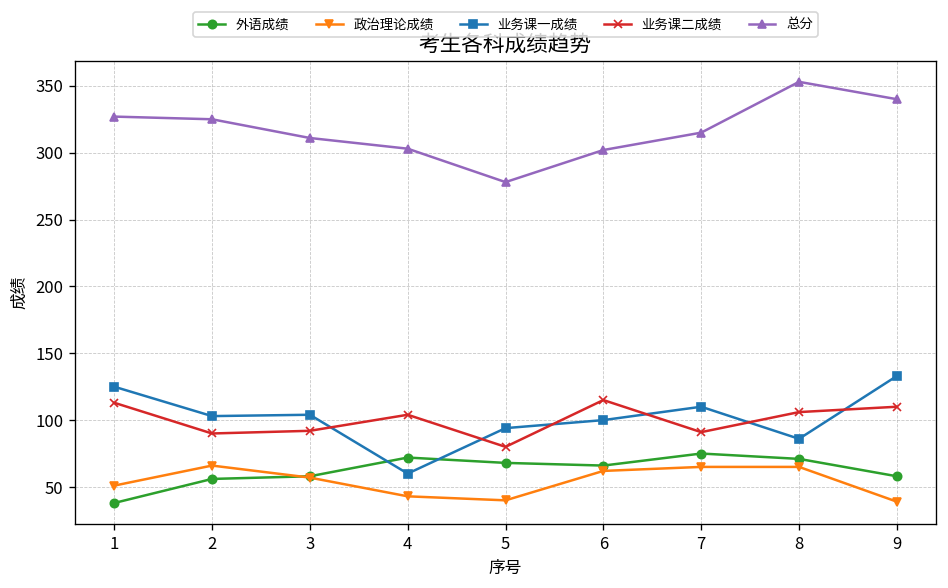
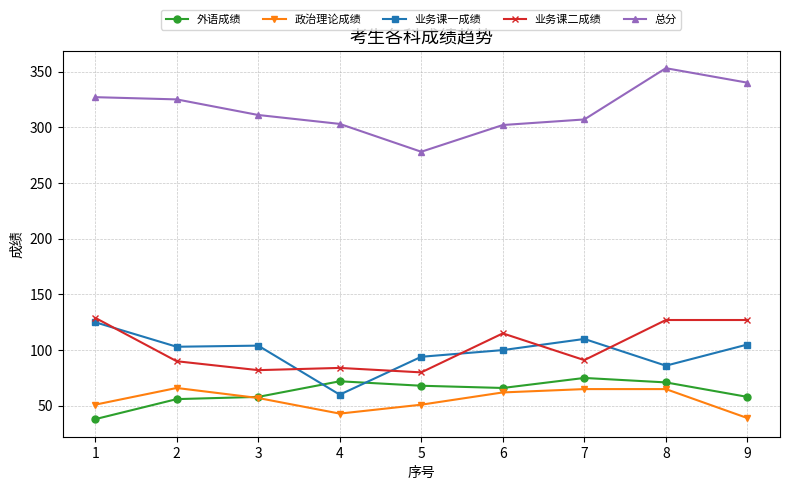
  {
    "外语成绩": {
      "1": 38,
      "2": 56,
      "4": 72,
      "5": 68,
      "6": 66,
      "7": 75,
      "8": 71,
      "9": 58
    },
    "政治理论成绩": {
      "1": 51,
      "2": 66,
      "4": 43,
-     "5": 40,
+     "5": 51,
      "6": 62,
      "7": 65,
      "8": 65,
      "9": 39
    },
    "业务课一成绩": {
      "1": 125,
      "2": 103,
      "3": 104,
      "4": 60,
      "5": 94,
      "6": 100,
      "7": 110,
      "8": 86,
-     "9": 133
+     "9": 105
    },
    "业务课二成绩": {
-     "1": 113,
+     "1": 129,
      "2": 90,
-     "3": 92,
-     "4": 104,
+     "3": 82,
+     "4": 84,
      "5": 80,
      "6": 115,
      "7": 91,
-     "8": 106,
-     "9": 110
+     "8": 127,
+     "9": 127
    },
    "总分": {
      "1": 327,
      "2": 325,
      "3": 311,
      "4": 303,
      "5": 278,
      "6": 302,
-     "7": 315,
+     "7": 307,
      "8": 353,
      "9": 340
    }
  }
